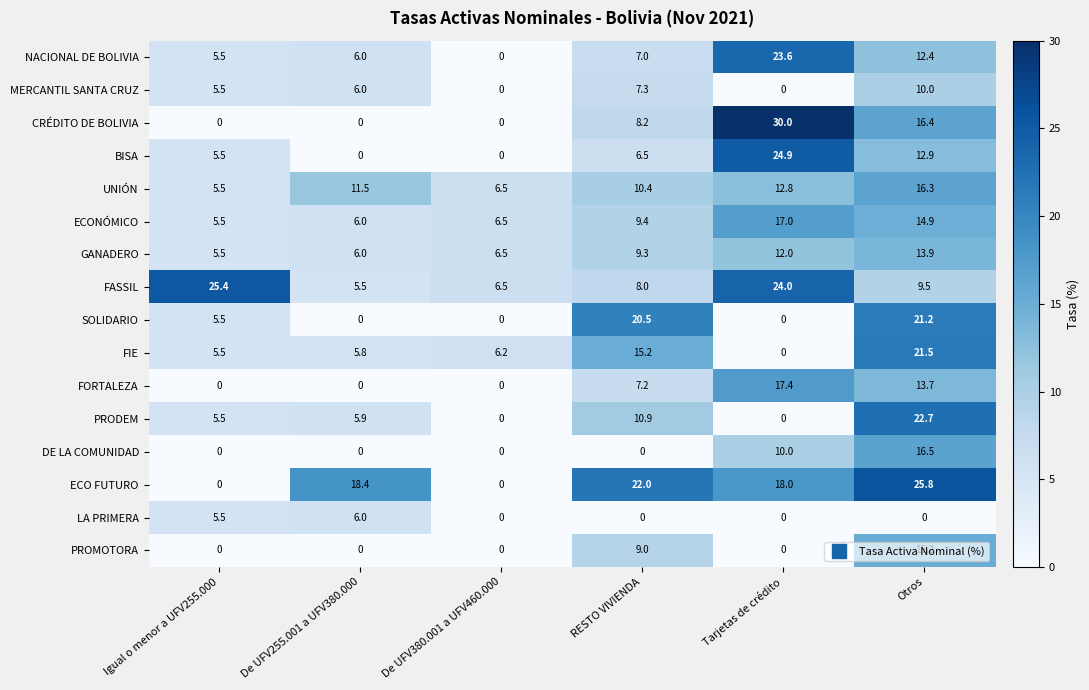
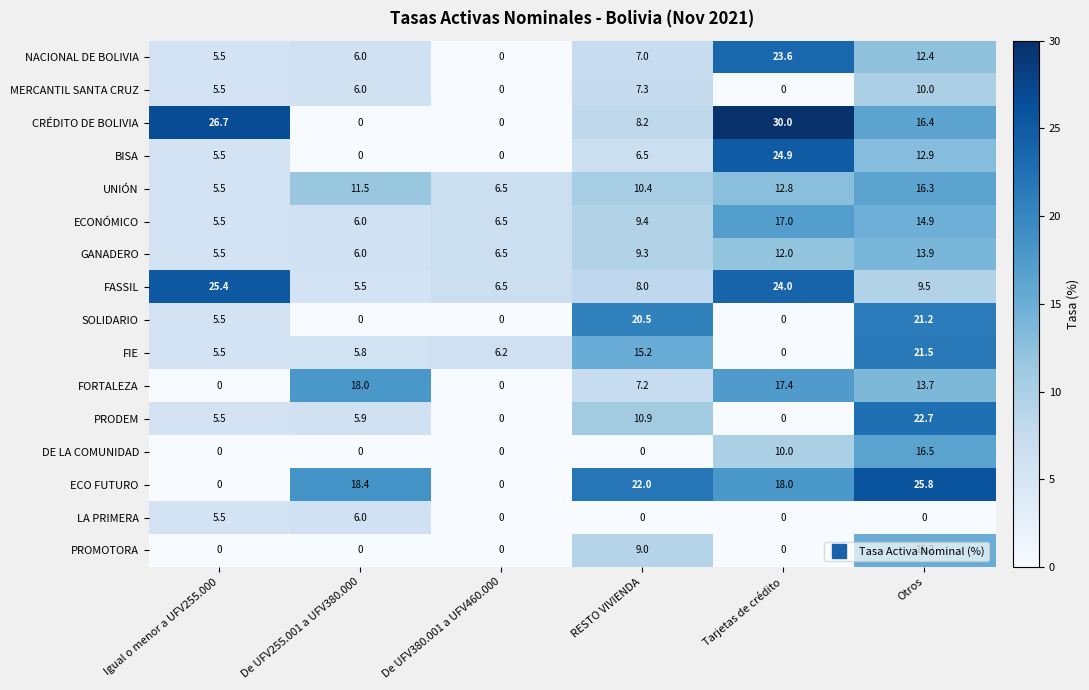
  {
    "NACIONAL DE BOLIVIA": {
      "Igual o menor a UFV255.000": 5.5,
      "De UFV255.001 a UFV380.000": 6.0,
      "De UFV380.001 a UFV460.000": 0,
      "RESTO VIVIENDA": 7.0,
      "Tarjetas de crédito": 23.6,
      "Otros": 12.4
    },
    "MERCANTIL SANTA CRUZ": {
      "Igual o menor a UFV255.000": 5.5,
      "De UFV255.001 a UFV380.000": 6.0,
      "De UFV380.001 a UFV460.000": 0,
      "RESTO VIVIENDA": 7.3,
      "Tarjetas de crédito": 0,
      "Otros": 10.0
    },
    "CRÉDITO DE BOLIVIA": {
-     "Igual o menor a UFV255.000": 0,
+     "Igual o menor a UFV255.000": 26.7,
      "De UFV255.001 a UFV380.000": 0,
      "De UFV380.001 a UFV460.000": 0,
      "RESTO VIVIENDA": 8.2,
      "Tarjetas de crédito": 30.0,
      "Otros": 16.4
    },
    "BISA": {
      "Igual o menor a UFV255.000": 5.5,
      "De UFV255.001 a UFV380.000": 0,
      "De UFV380.001 a UFV460.000": 0,
      "RESTO VIVIENDA": 6.5,
      "Tarjetas de crédito": 24.9,
      "Otros": 12.9
    },
    "UNIÓN": {
      "Igual o menor a UFV255.000": 5.5,
      "De UFV255.001 a UFV380.000": 11.5,
      "De UFV380.001 a UFV460.000": 6.5,
      "RESTO VIVIENDA": 10.4,
      "Tarjetas de crédito": 12.8,
      "Otros": 16.3
    },
    "ECONÓMICO": {
      "Igual o menor a UFV255.000": 5.5,
      "De UFV255.001 a UFV380.000": 6.0,
      "De UFV380.001 a UFV460.000": 6.5,
      "RESTO VIVIENDA": 9.4,
      "Tarjetas de crédito": 17.0,
      "Otros": 14.9
    },
    "GANADERO": {
      "Igual o menor a UFV255.000": 5.5,
      "De UFV255.001 a UFV380.000": 6.0,
      "De UFV380.001 a UFV460.000": 6.5,
      "RESTO VIVIENDA": 9.3,
      "Tarjetas de crédito": 12.0,
      "Otros": 13.9
    },
    "FASSIL": {
      "Igual o menor a UFV255.000": 25.4,
      "De UFV255.001 a UFV380.000": 5.5,
      "De UFV380.001 a UFV460.000": 6.5,
      "RESTO VIVIENDA": 8.0,
      "Tarjetas de crédito": 24.0,
      "Otros": 9.5
    },
    "SOLIDARIO": {
      "Igual o menor a UFV255.000": 5.5,
      "De UFV255.001 a UFV380.000": 0,
      "De UFV380.001 a UFV460.000": 0,
      "RESTO VIVIENDA": 20.5,
      "Tarjetas de crédito": 0,
      "Otros": 21.2
    },
    "FIE": {
      "Igual o menor a UFV255.000": 5.5,
      "De UFV255.001 a UFV380.000": 5.8,
      "De UFV380.001 a UFV460.000": 6.2,
      "RESTO VIVIENDA": 15.2,
      "Tarjetas de crédito": 0,
      "Otros": 21.5
    },
    "FORTALEZA": {
      "Igual o menor a UFV255.000": 0,
-     "De UFV255.001 a UFV380.000": 0,
+     "De UFV255.001 a UFV380.000": 18.0,
      "De UFV380.001 a UFV460.000": 0,
      "RESTO VIVIENDA": 7.2,
      "Tarjetas de crédito": 17.4,
      "Otros": 13.7
    },
    "PRODEM": {
      "Igual o menor a UFV255.000": 5.5,
      "De UFV255.001 a UFV380.000": 5.9,
      "De UFV380.001 a UFV460.000": 0,
      "RESTO VIVIENDA": 10.9,
      "Tarjetas de crédito": 0,
      "Otros": 22.7
    },
    "DE LA COMUNIDAD": {
      "Igual o menor a UFV255.000": 0,
      "De UFV255.001 a UFV380.000": 0,
      "De UFV380.001 a UFV460.000": 0,
      "RESTO VIVIENDA": 0,
      "Tarjetas de crédito": 10.0,
      "Otros": 16.5
    },
    "ECO FUTURO": {
      "Igual o menor a UFV255.000": 0,
      "De UFV255.001 a UFV380.000": 18.4,
      "De UFV380.001 a UFV460.000": 0,
      "RESTO VIVIENDA": 22.0,
      "Tarjetas de crédito": 18.0,
      "Otros": 25.8
    },
    "LA PRIMERA": {
      "Igual o menor a UFV255.000": 5.5,
      "De UFV255.001 a UFV380.000": 6.0,
      "De UFV380.001 a UFV460.000": 0,
      "RESTO VIVIENDA": 0,
      "Tarjetas de crédito": 0,
      "Otros": 0
    },
    "PROMOTORA": {
      "Igual o menor a UFV255.000": 0,
      "De UFV255.001 a UFV380.000": 0,
      "De UFV380.001 a UFV460.000": 0,
      "RESTO VIVIENDA": 9.0,
      "Tarjetas de crédito": 0
    }
  }
